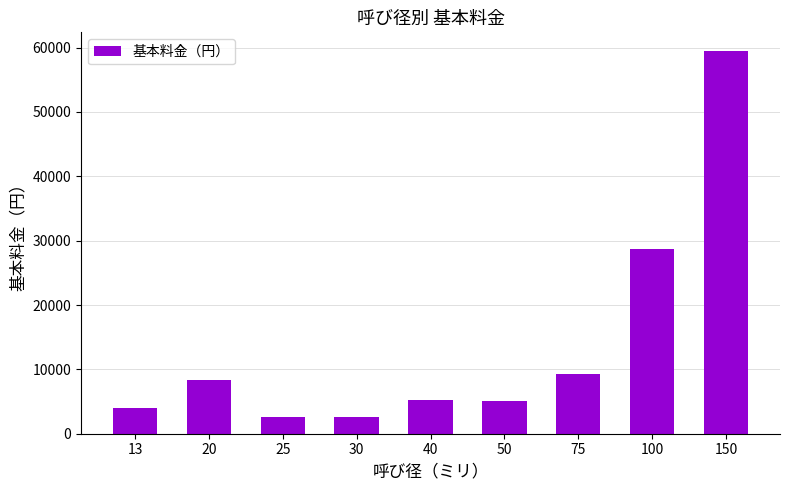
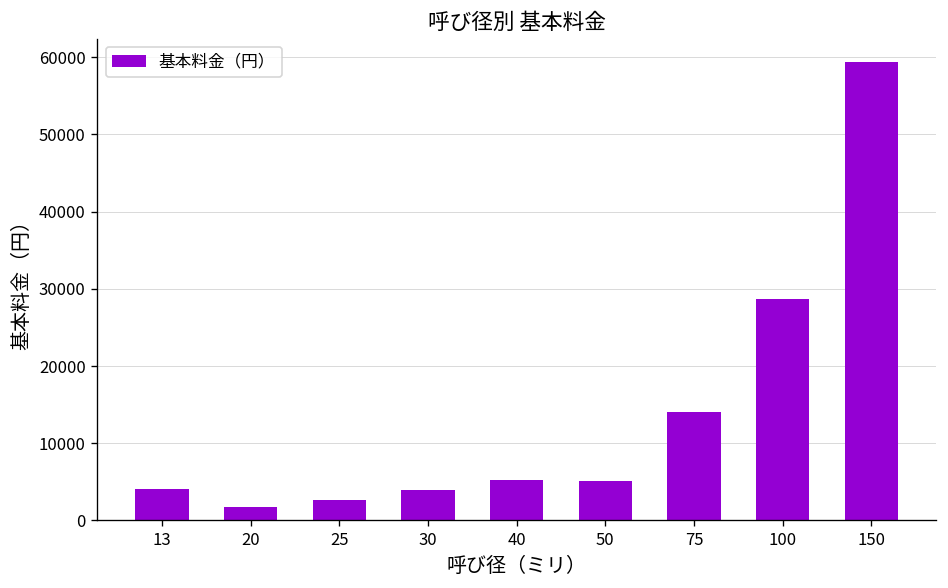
  {
    "13": 4000,
-   "20": 8000,
+   "20": 2000,
    "25": 3000,
-   "30": 3000,
+   "30": 4000,
    "40": 5000,
    "50": 5000,
-   "75": 9000,
+   "75": 14000,
    "100": 29000,
    "150": 59000
  }
